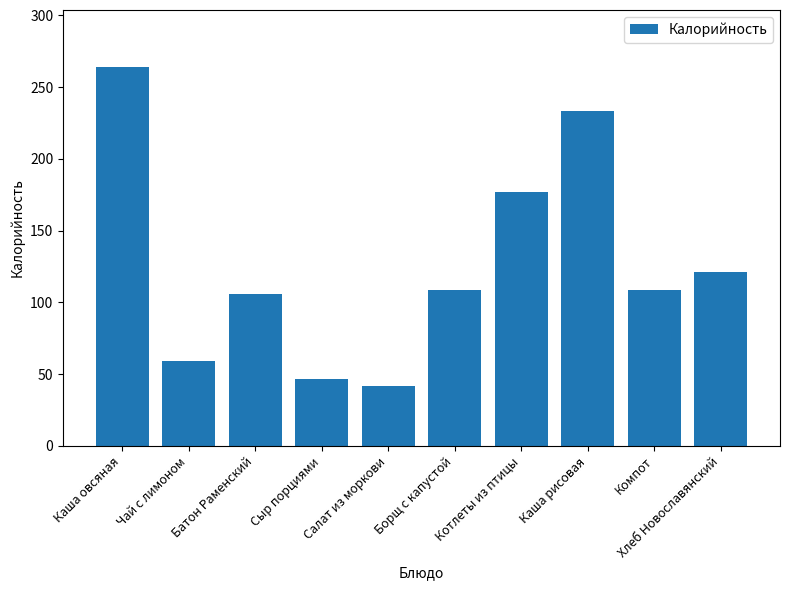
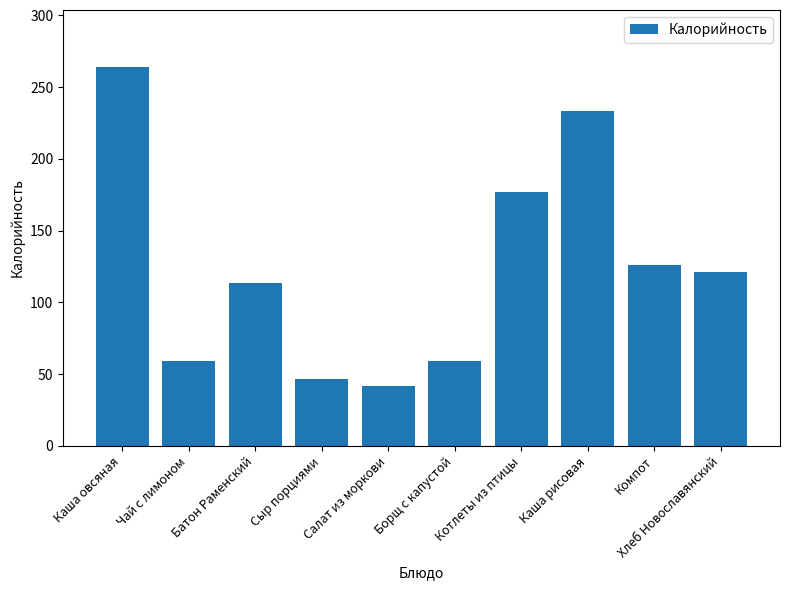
  {
    "Каша овсяная": 264,
    "Чай с лимоном": 59,
-   "Батон Раменский": 106,
+   "Батон Раменский": 114,
    "Сыр порциями": 47,
    "Салат из моркови": 42,
-   "Борщ с капустой": 109,
+   "Борщ с капустой": 59,
    "Котлеты из птицы": 177,
    "Каша рисовая": 234,
-   "Компот": 109,
+   "Компот": 126,
    "Хлеб Новославянский": 121
  }
